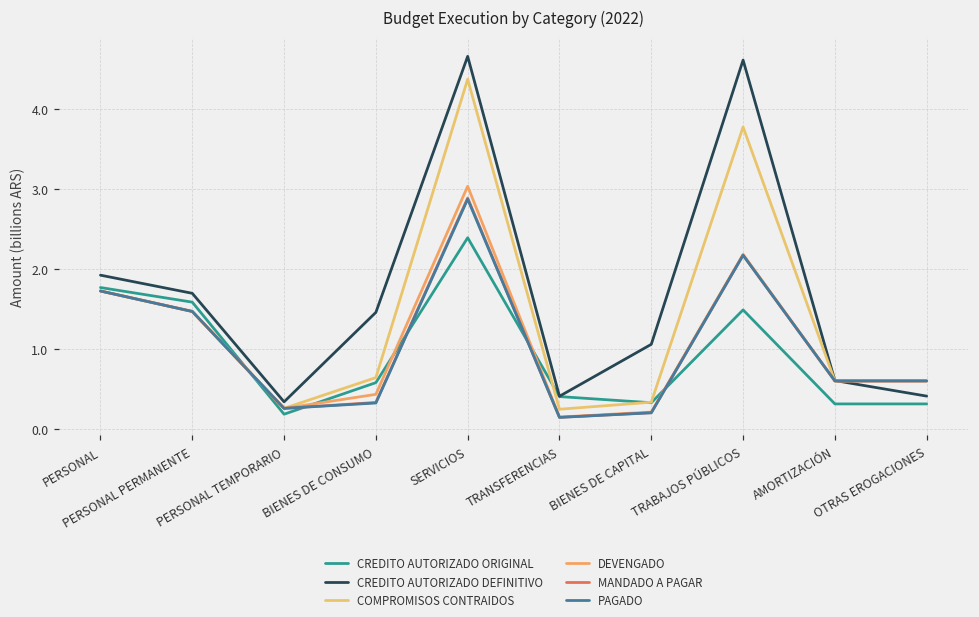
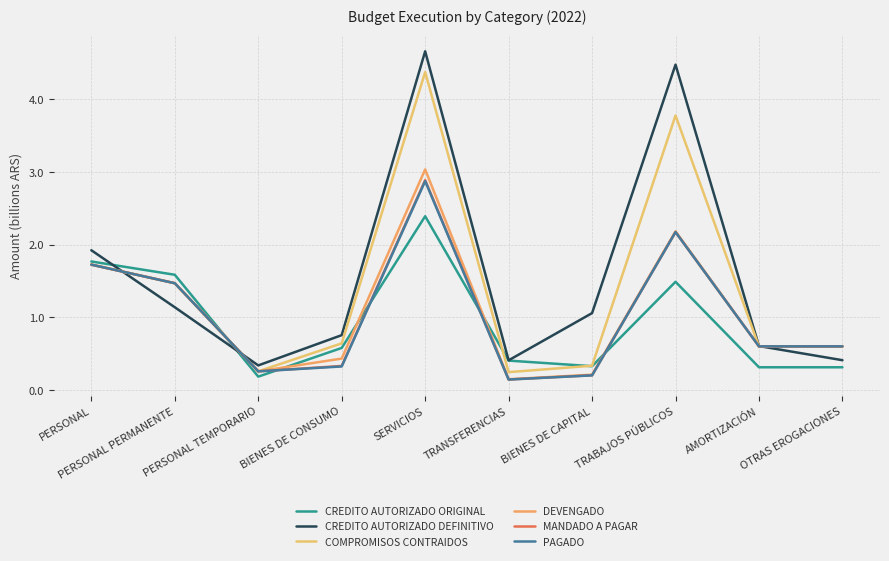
  {
    "CREDITO AUTORIZADO DEFINITIVO": {
      "PERSONAL": 1.9,
-     "PERSONAL PERMANENTE": 1.7,
+     "PERSONAL PERMANENTE": 1.1,
      "PERSONAL TEMPORARIO": 0.3,
-     "BIENES DE CONSUMO": 1.5,
+     "BIENES DE CONSUMO": 0.8,
      "SERVICIOS": 4.7,
      "BIENES DE CAPITAL": 1.1,
-     "TRABAJOS PÚBLICOS": 4.6,
+     "TRABAJOS PÚBLICOS": 4.5,
      "OTRAS EROGACIONES": 0.4
    }
  }
